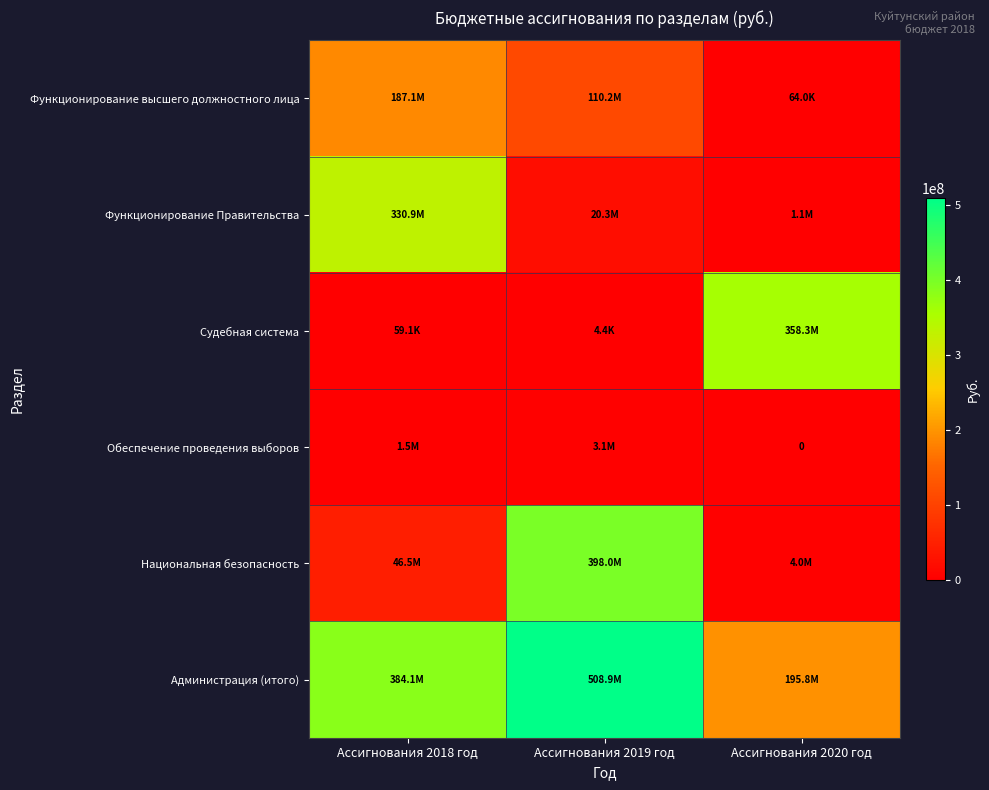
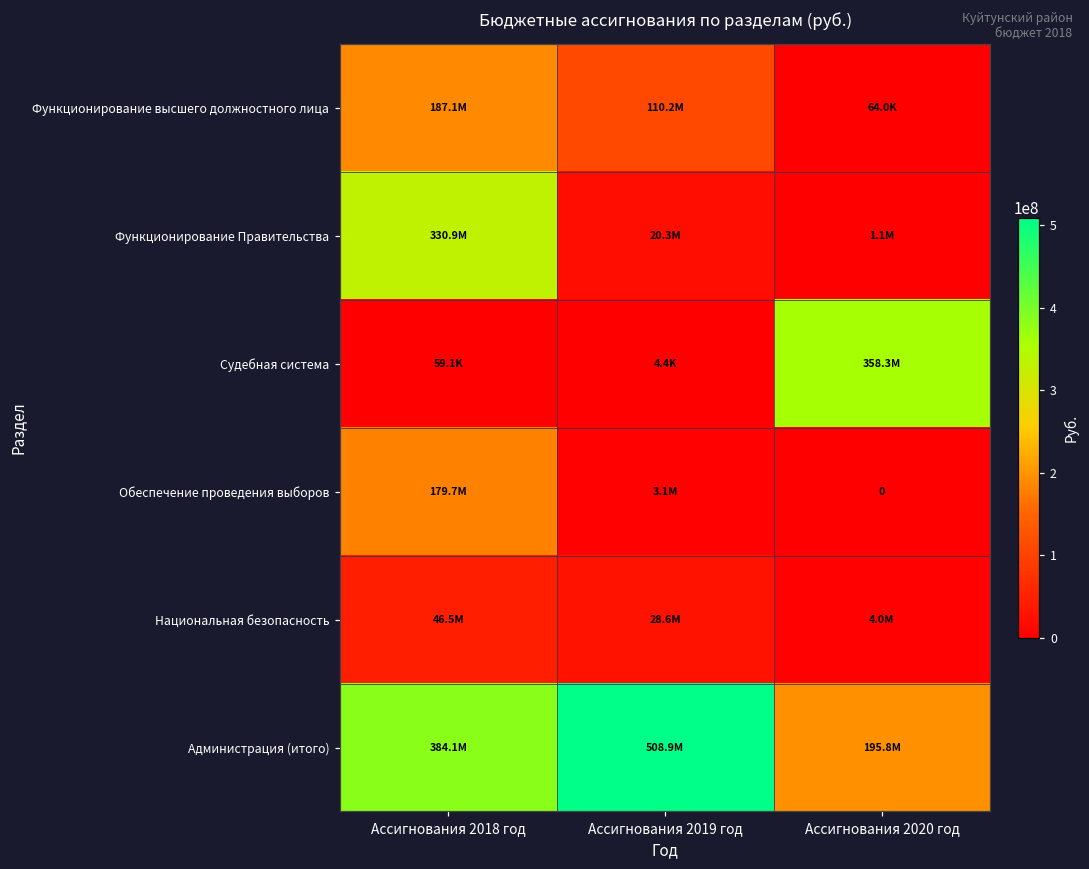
  {
    "Функционирование высшего должностного лица": {
      "Ассигнования 2018 год": "187.1M",
      "Ассигнования 2019 год": "110.2M",
      "Ассигнования 2020 год": "64.0K"
    },
    "Функционирование Правительства": {
      "Ассигнования 2018 год": "330.9M",
      "Ассигнования 2019 год": "20.3M",
      "Ассигнования 2020 год": "1.1M"
    },
    "Судебная система": {
      "Ассигнования 2018 год": "59.1K",
      "Ассигнования 2019 год": "4.4K",
      "Ассигнования 2020 год": "358.3M"
    },
    "Обеспечение проведения выборов": {
-     "Ассигнования 2018 год": "1.5M",
+     "Ассигнования 2018 год": "179.7M",
      "Ассигнования 2019 год": "3.1M",
      "Ассигнования 2020 год": "0"
    },
    "Национальная безопасность": {
      "Ассигнования 2018 год": "46.5M",
-     "Ассигнования 2019 год": "398.0M",
+     "Ассигнования 2019 год": "28.6M",
      "Ассигнования 2020 год": "4.0M"
    },
    "Администрация (итого)": {
      "Ассигнования 2018 год": "384.1M",
      "Ассигнования 2019 год": "508.9M",
      "Ассигнования 2020 год": "195.8M"
    }
  }
